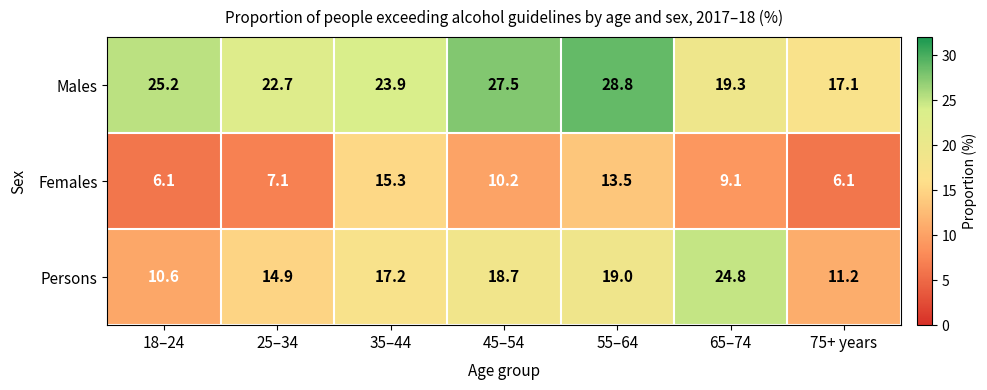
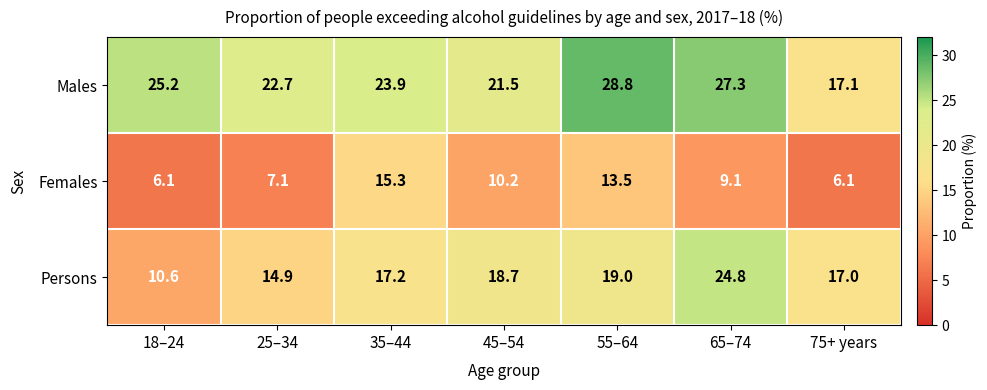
  {
    "Males": {
      "18–24": 25.2,
      "25–34": 22.7,
      "35–44": 23.9,
-     "45–54": 27.5,
+     "45–54": 21.5,
      "55–64": 28.8,
-     "65–74": 19.3,
+     "65–74": 27.3,
      "75+ years": 17.1
    },
    "Females": {
      "18–24": 6.1,
      "25–34": 7.1,
      "35–44": 15.3,
      "45–54": 10.2,
      "55–64": 13.5,
      "65–74": 9.1,
      "75+ years": 6.1
    },
    "Persons": {
      "18–24": 10.6,
      "25–34": 14.9,
      "35–44": 17.2,
      "45–54": 18.7,
      "55–64": 19.0,
      "65–74": 24.8,
-     "75+ years": 11.2
+     "75+ years": 17.0
    }
  }
